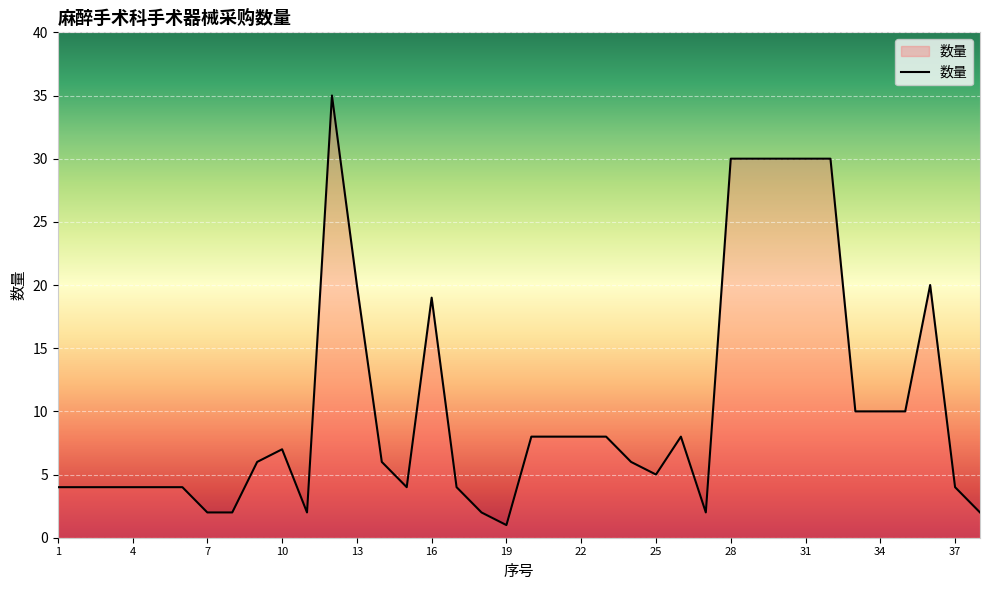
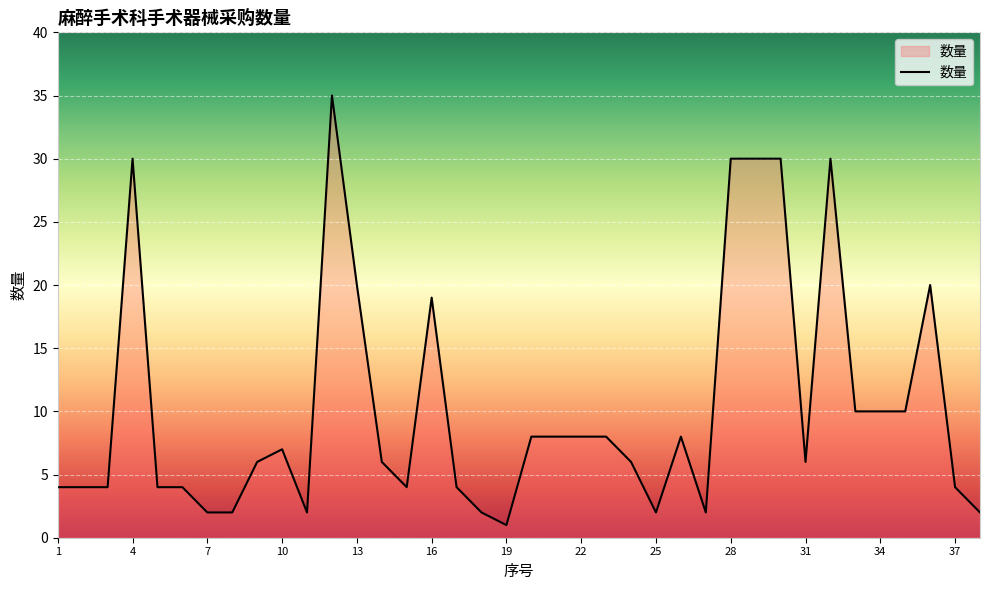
  {
    "1": 4,
-   "4": 4,
+   "4": 30,
    "7": 2,
    "10": 7,
    "13": 20,
    "16": 19,
    "19": 1,
    "22": 8,
-   "25": 5,
+   "25": 2,
    "28": 30,
-   "31": 30,
+   "31": 6,
    "34": 10,
    "37": 4
  }
